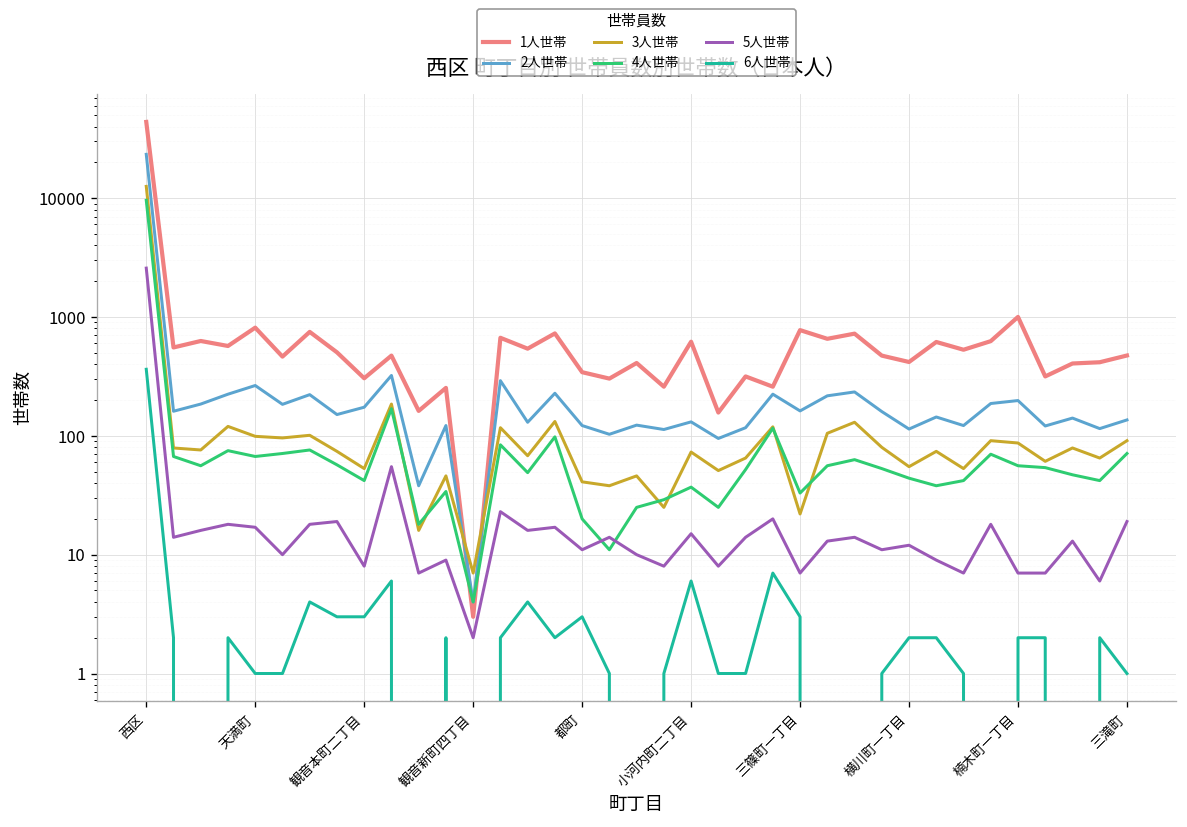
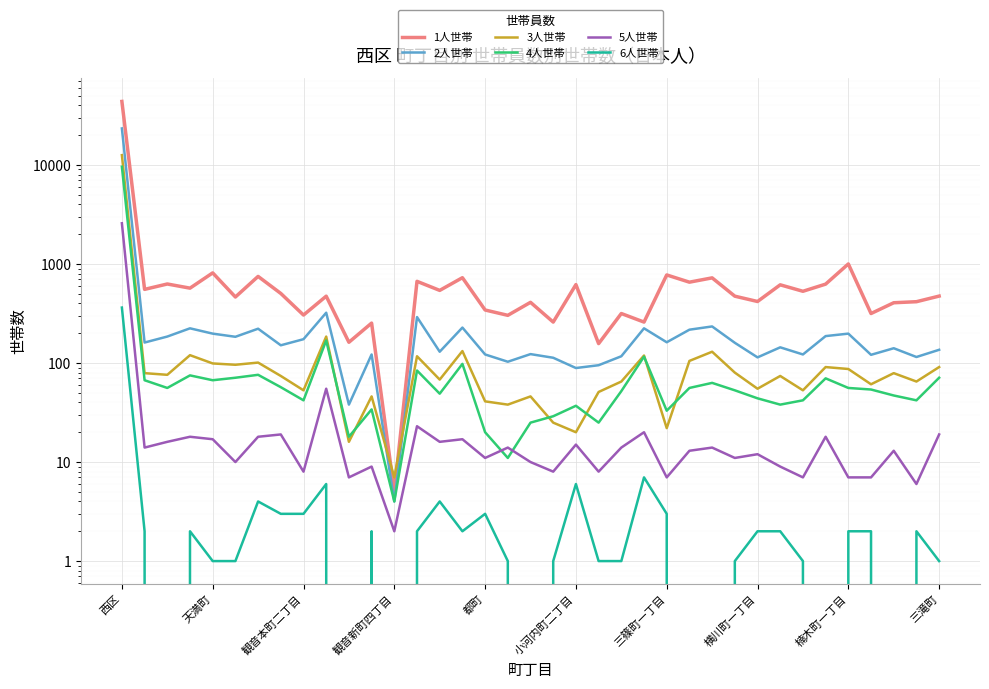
  {
    "1人世帯": {
      "西区": 40000,
      "天満町": 800,
      "観音本町二丁目": 310,
-     "観音新町四丁目": 3,
+     "観音新町四丁目": 5,
      "都町": 340,
      "小河内町二丁目": 600,
      "三篠町一丁目": 800,
      "横川町一丁目": 420,
      "楠木町一丁目": 1000,
      "三滝町": 500
    },
    "2人世帯": {
      "西区": 23000,
-     "天満町": 270,
+     "天満町": 200,
      "観音本町二丁目": 170,
      "都町": 120,
-     "小河内町二丁目": 130,
+     "小河内町二丁目": 90,
      "三篠町一丁目": 160,
      "横川町一丁目": 110,
      "楠木町一丁目": 200,
      "三滝町": 140
    },
    "3人世帯": {
      "西区": 13000,
      "天満町": 100,
      "観音本町二丁目": 50,
      "観音新町四丁目": 7,
      "都町": 41,
-     "小河内町二丁目": 70,
+     "小河内町二丁目": 20,
      "三篠町一丁目": 22,
      "横川町一丁目": 60,
      "楠木町一丁目": 90,
      "三滝町": 90
    },
    "5人世帯": {
      "西区": 2600,
      "天満町": 17,
      "観音本町二丁目": 8,
      "観音新町四丁目": 2,
      "都町": 11,
      "小河内町二丁目": 15,
      "三篠町一丁目": 7,
      "横川町一丁目": 12,
      "楠木町一丁目": 7,
      "三滝町": 19
    }
  }
